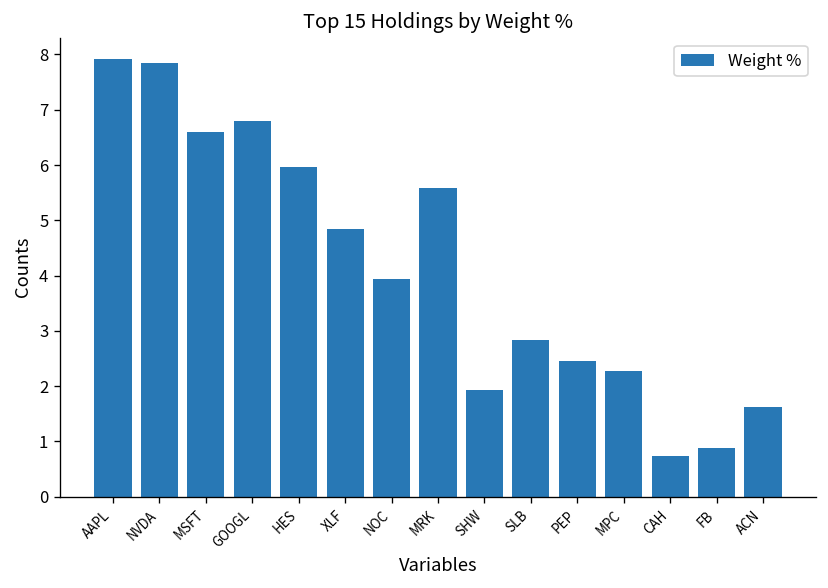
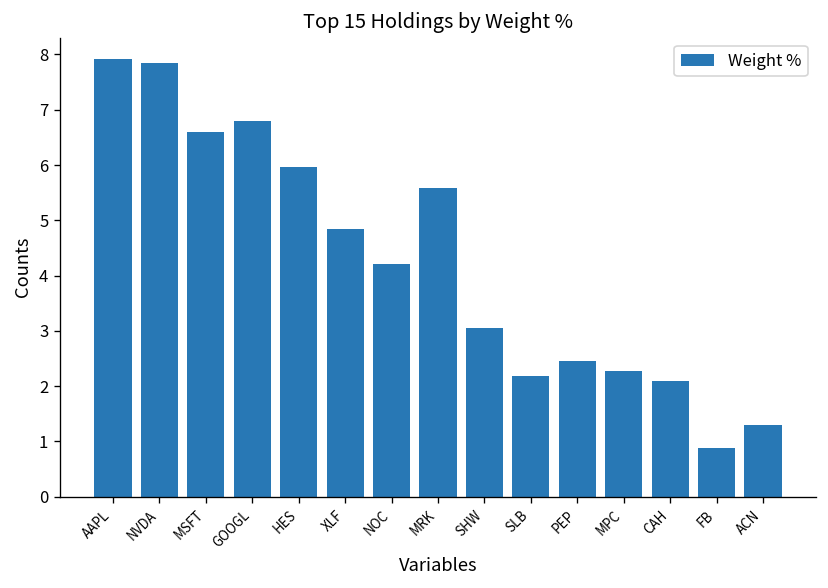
  {
    "AAPL": 7.9,
    "NVDA": 7.9,
    "MSFT": 6.6,
    "GOOGL": 6.8,
    "HES": 6.0,
    "XLF": 4.9,
-   "NOC": 3.9,
+   "NOC": 4.2,
    "MRK": 5.6,
-   "SHW": 1.9,
-   "SLB": 2.8,
+   "SHW": 3.1,
+   "SLB": 2.2,
    "PEP": 2.5,
    "MPC": 2.3,
-   "CAH": 0.7,
+   "CAH": 2.1,
    "FB": 0.9,
-   "ACN": 1.6
+   "ACN": 1.3
  }
